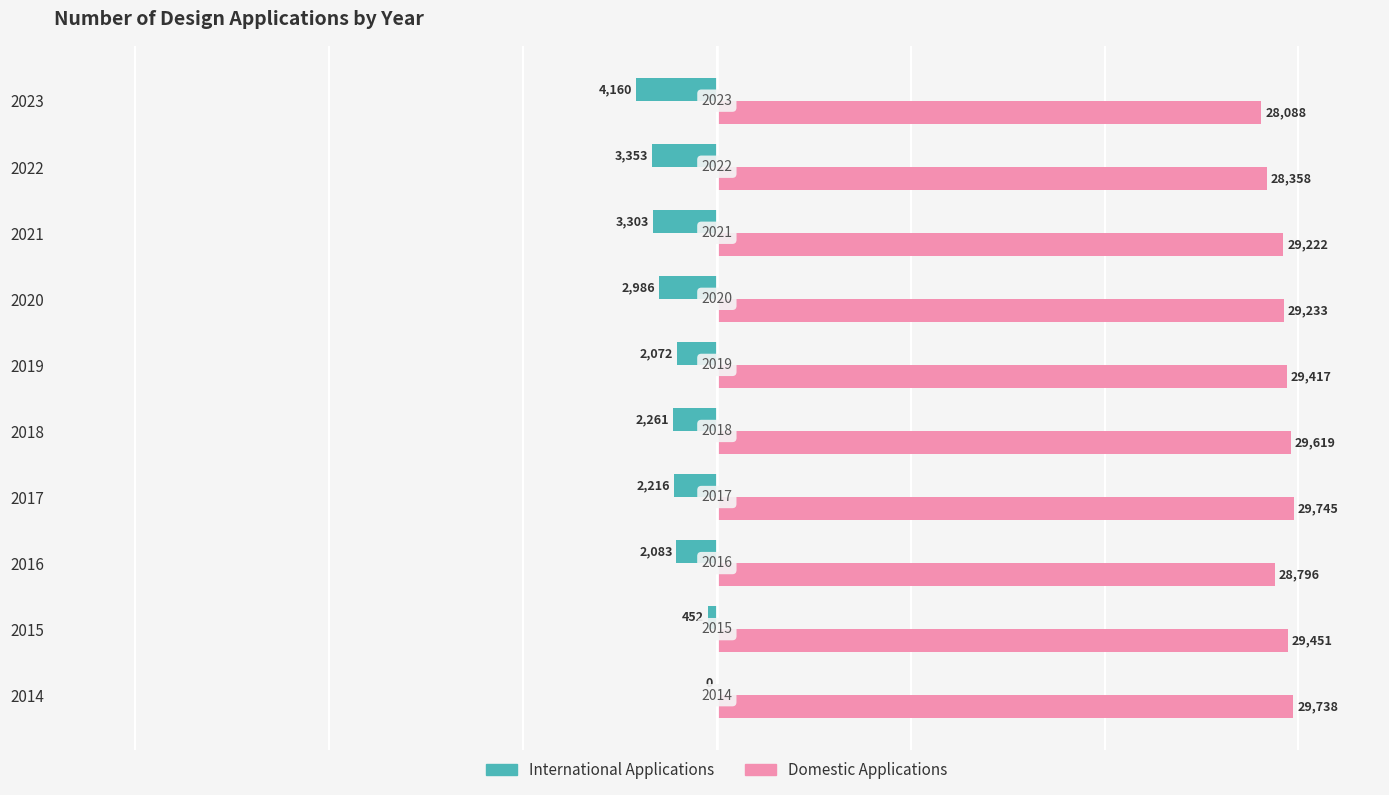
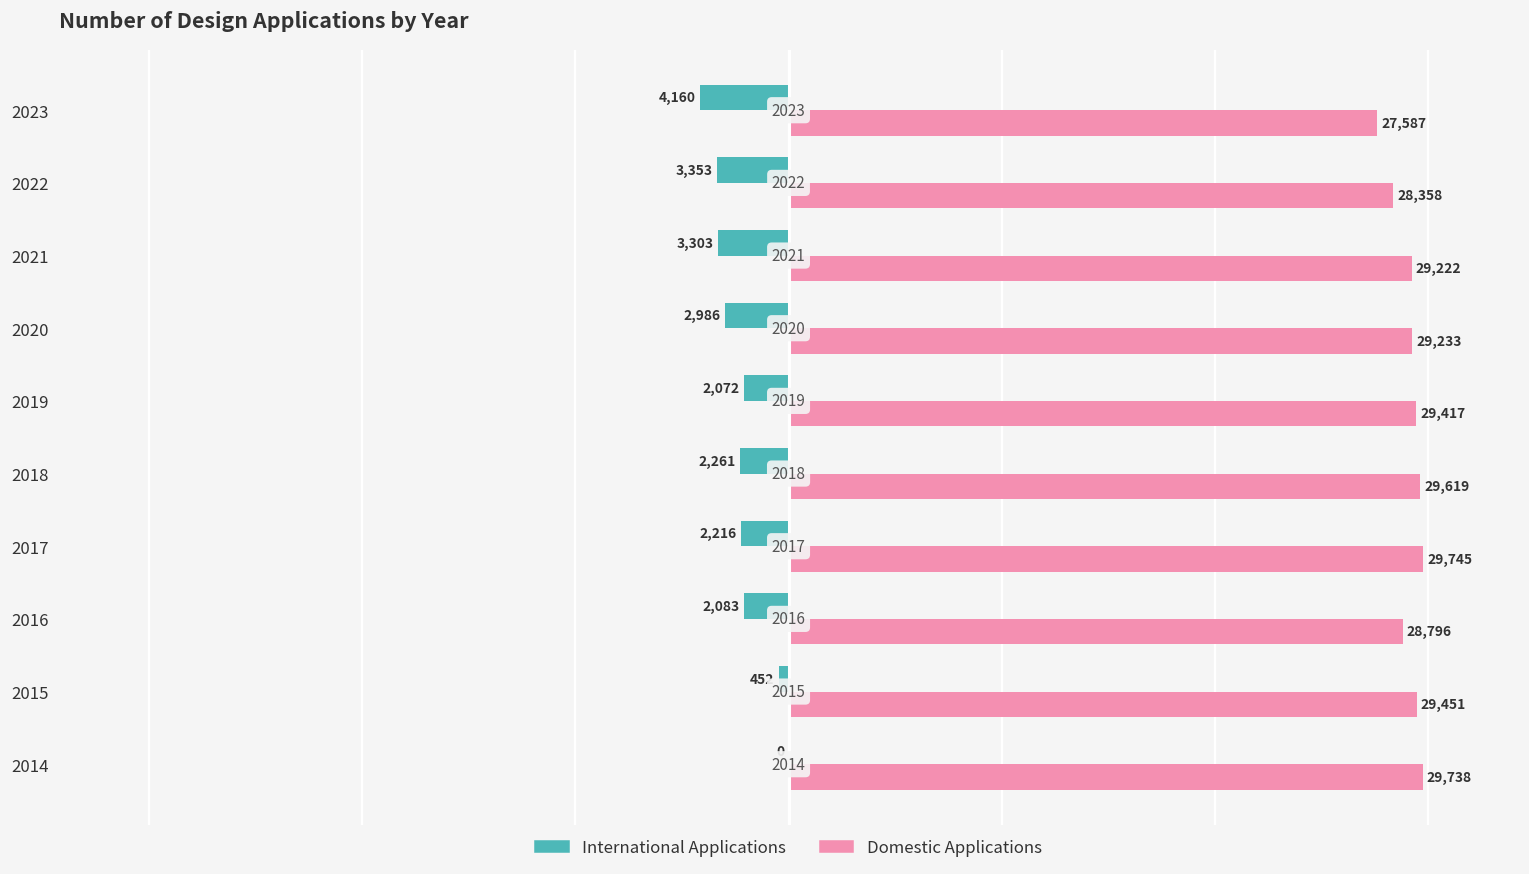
  {
    "Domestic Applications": {
-     "2023": "28,088",
+     "2023": "27,587",
      "2022": "28,358",
      "2021": "29,222",
      "2020": "29,233",
      "2019": "29,417",
      "2018": "29,619",
      "2017": "29,745",
      "2016": "28,796",
      "2015": "29,451",
      "2014": "29,738"
    }
  }
